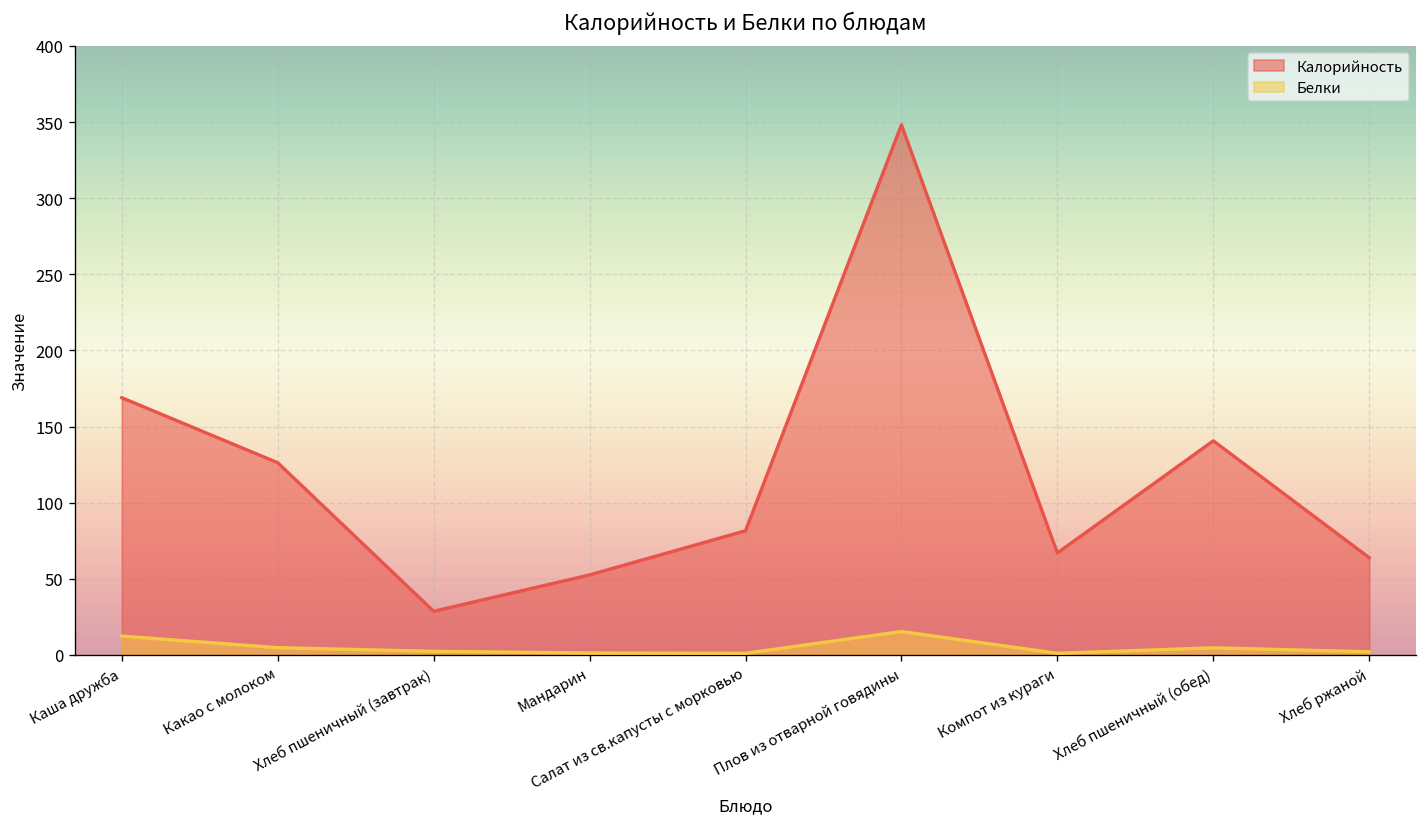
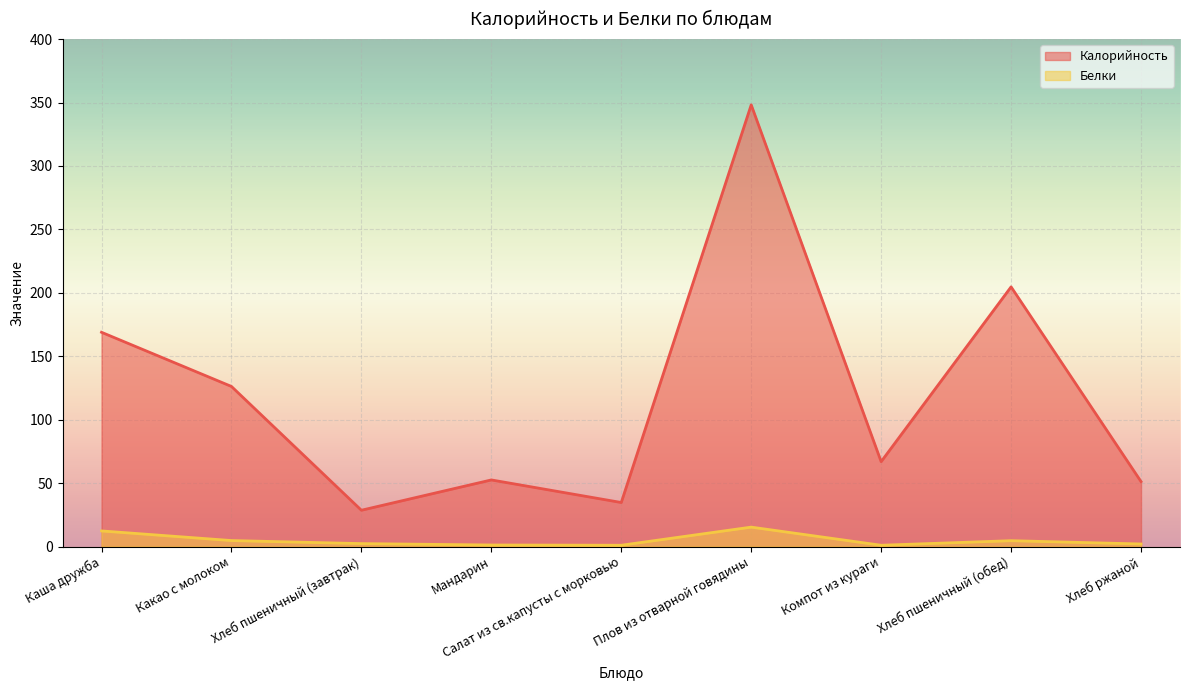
  {
    "Калорийность": {
      "Каша дружба": 169,
      "Какао с молоком": 126,
      "Хлеб пшеничный (завтрак)": 29,
      "Мандарин": 53,
-     "Салат из св.капусты с морковью": 82,
+     "Салат из св.капусты с морковью": 35,
      "Плов из отварной говядины": 348,
      "Компот из кураги": 67,
-     "Хлеб пшеничный (обед)": 141,
-     "Хлеб ржаной": 64
+     "Хлеб пшеничный (обед)": 205,
+     "Хлеб ржаной": 51
    },
    "Белки": {
      "Каша дружба": 12,
      "Какао с молоком": 5,
      "Хлеб пшеничный (завтрак)": 2,
      "Мандарин": 1,
      "Салат из св.капусты с морковью": 1,
      "Плов из отварной говядины": 15,
      "Компот из кураги": 1,
      "Хлеб пшеничный (обед)": 5,
      "Хлеб ржаной": 2
    }
  }
